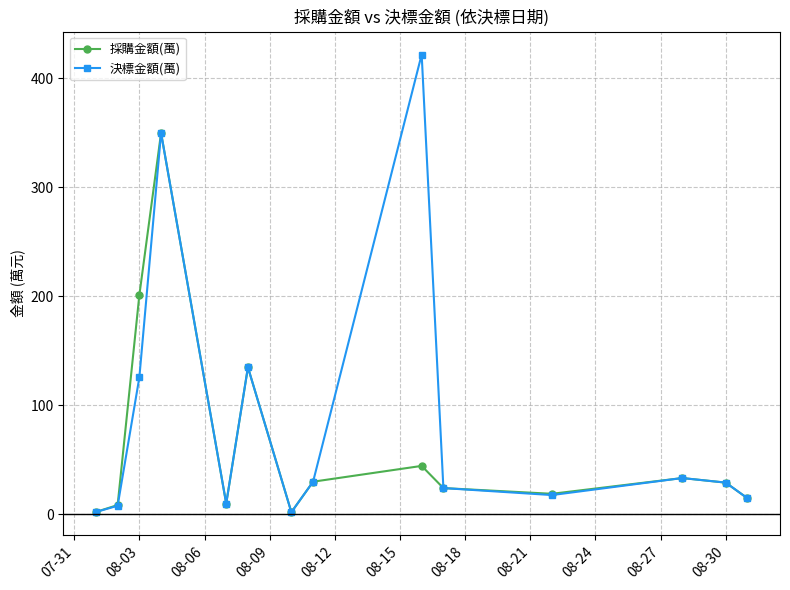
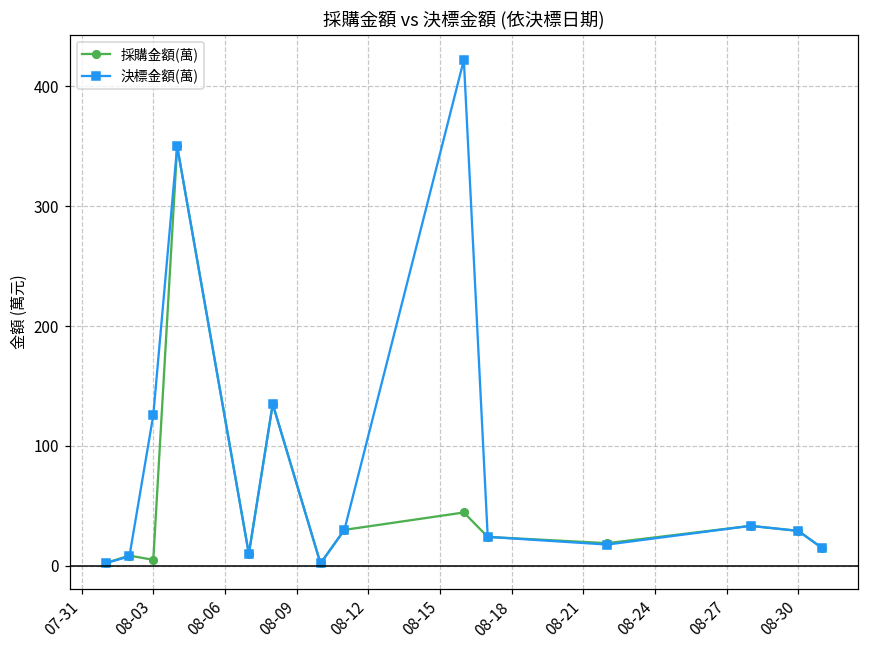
  {
    "採購金額(萬)": {
-     "08-03": 201
+     "08-03": 5
    },
    "決標金額(萬)": {
      "08-03": 126
    }
  }
